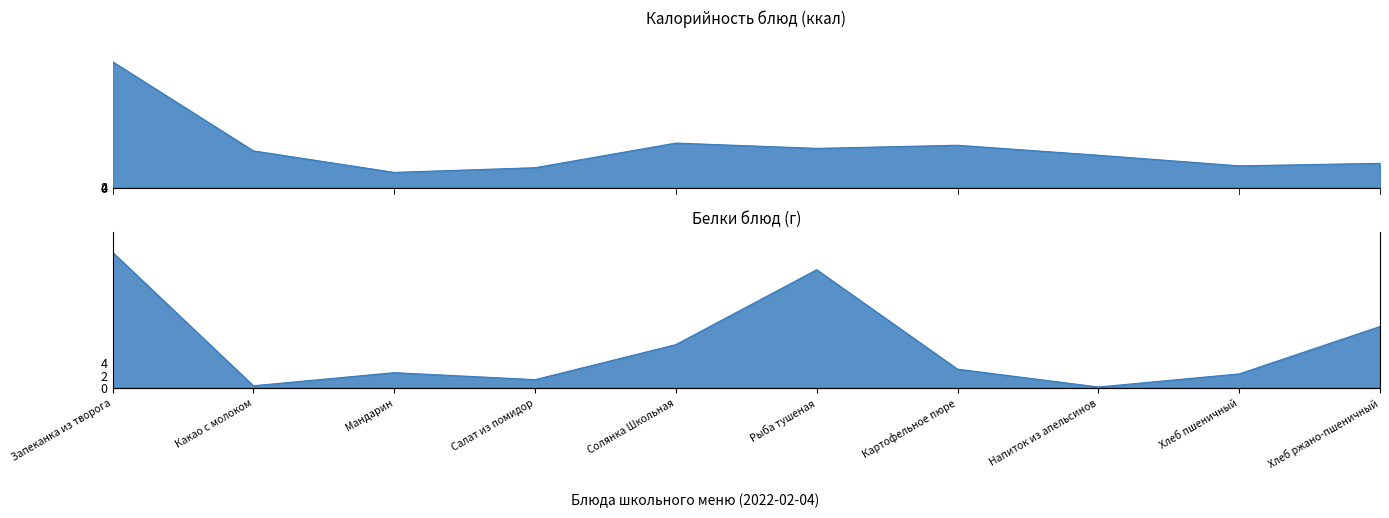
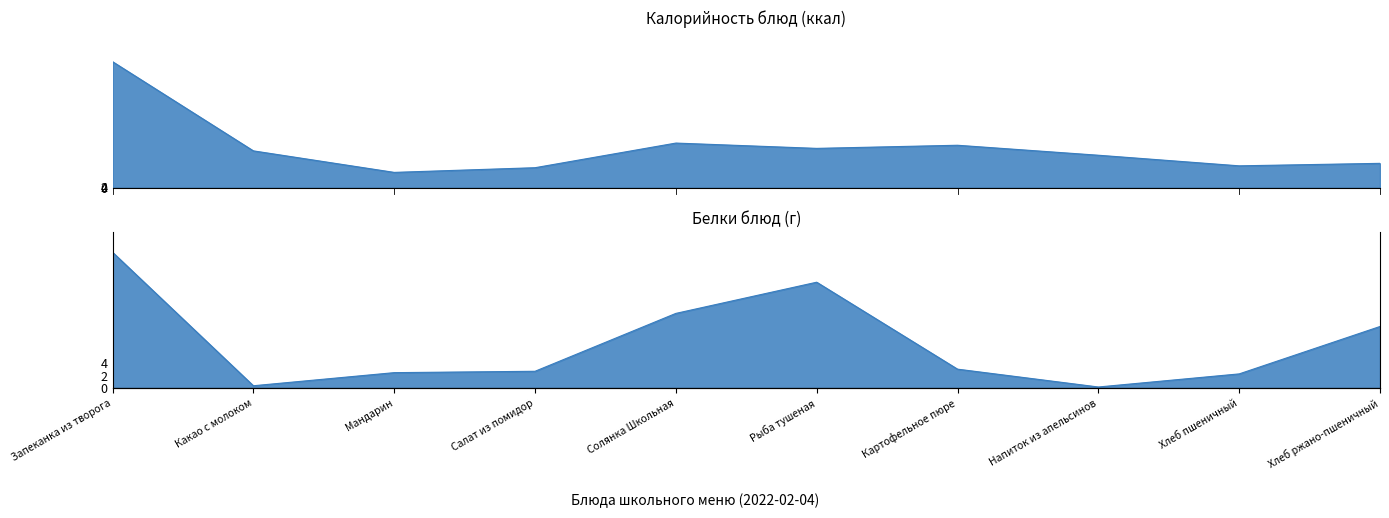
  {
    "Белки блюд (г)": {
      "Запеканка из творога": 22,
      "Какао с молоком": 0,
      "Мандарин": 3,
-     "Салат из помидор": 1,
-     "Солянка Школьная": 7,
-     "Рыба тушеная": 19,
+     "Салат из помидор": 3,
+     "Солянка Школьная": 12,
+     "Рыба тушеная": 17,
      "Картофельное пюре": 3,
      "Напиток из апельсинов": 0,
      "Хлеб пшеничный": 2,
      "Хлеб ржано-пшеничный": 10
    }
  }
